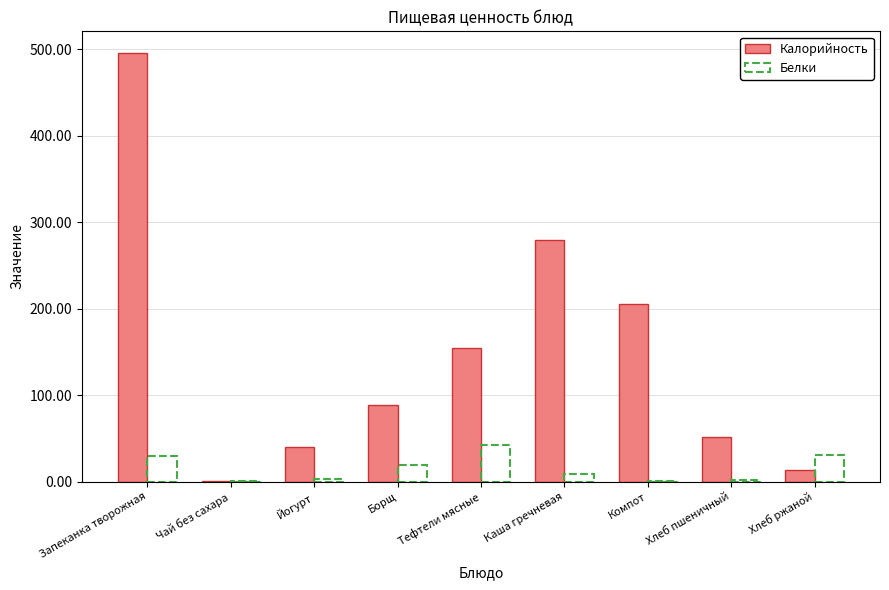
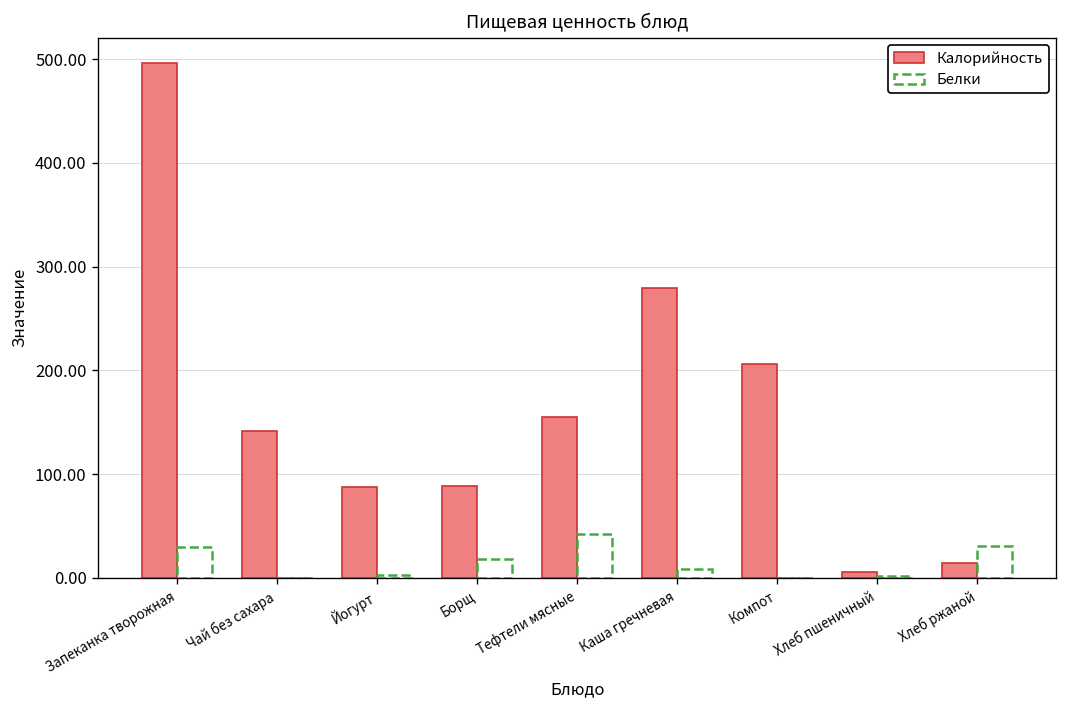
  {
    "Калорийность": {
      "Запеканка творожная": 500,
-     "Чай без сахара": 0,
-     "Йогурт": 40,
+     "Чай без сахара": 140,
+     "Йогурт": 90,
      "Борщ": 90,
      "Тефтели мясные": 160,
      "Каша гречневая": 280,
      "Компот": 210,
-     "Хлеб пшеничный": 50,
+     "Хлеб пшеничный": 10,
      "Хлеб ржаной": 10
    },
    "Белки": {
      "Запеканка творожная": 30,
      "Йогурт": 0,
      "Борщ": 20,
      "Тефтели мясные": 40,
      "Каша гречневая": 10,
      "Хлеб ржаной": 30
    }
  }
